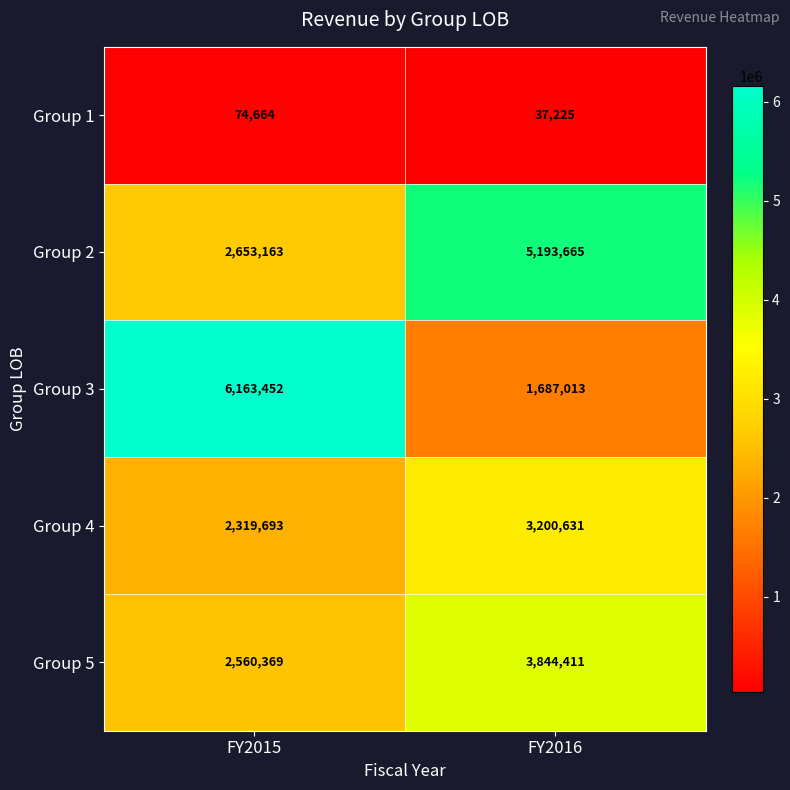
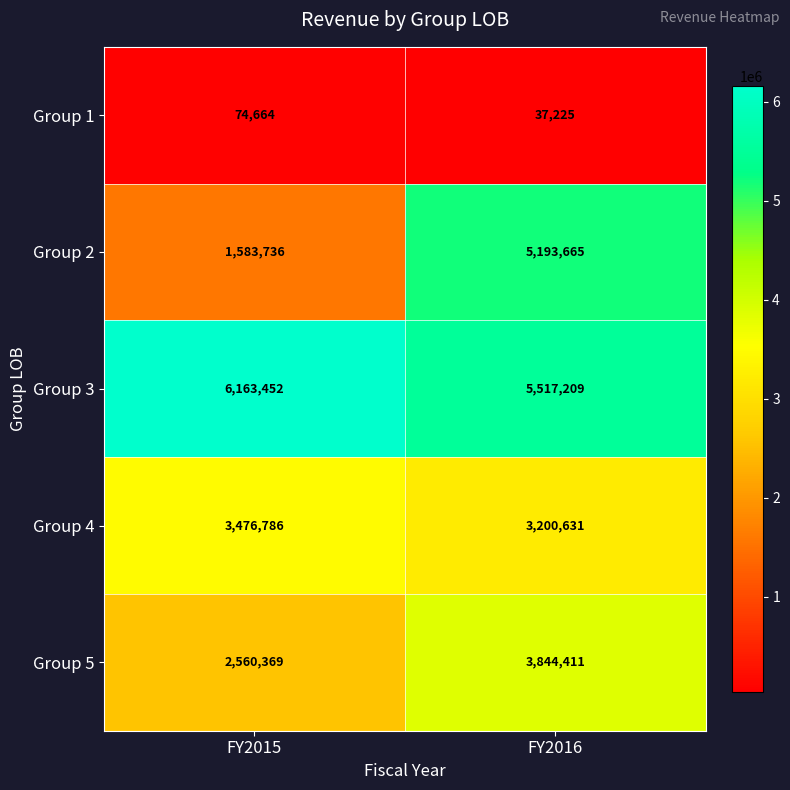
  {
    "Group 1": {
      "FY2015": "74,664",
      "FY2016": "37,225"
    },
    "Group 2": {
-     "FY2015": "2,653,163",
+     "FY2015": "1,583,736",
      "FY2016": "5,193,665"
    },
    "Group 3": {
      "FY2015": "6,163,452",
-     "FY2016": "1,687,013"
+     "FY2016": "5,517,209"
    },
    "Group 4": {
-     "FY2015": "2,319,693",
+     "FY2015": "3,476,786",
      "FY2016": "3,200,631"
    },
    "Group 5": {
      "FY2015": "2,560,369",
      "FY2016": "3,844,411"
    }
  }
